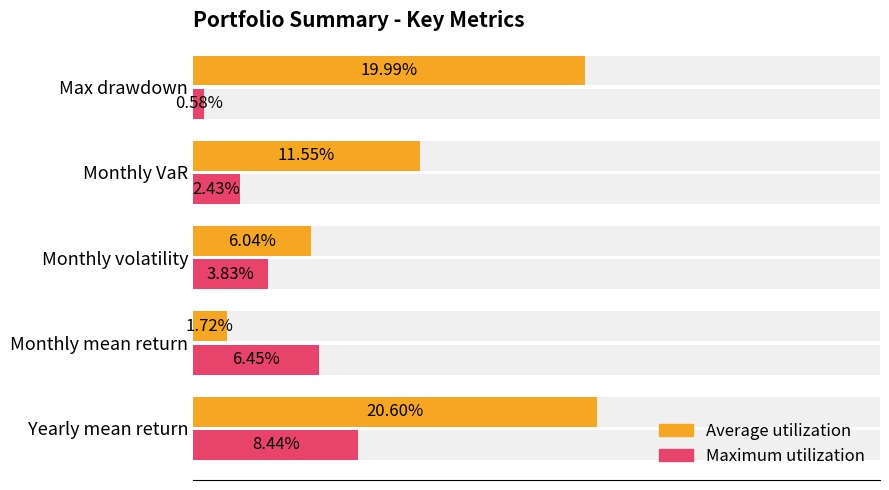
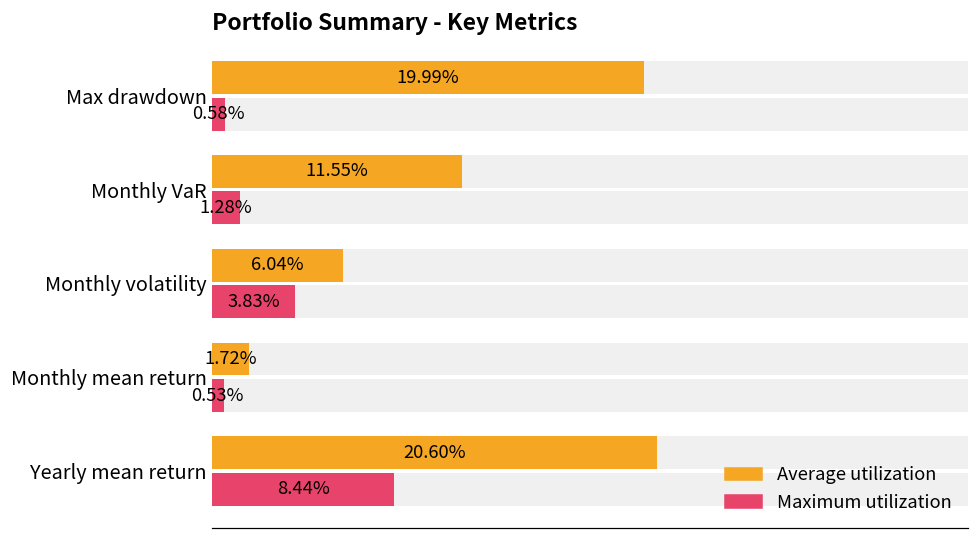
  {
    "Maximum utilization": {
-     "Monthly VaR": "2.43%",
-     "Monthly mean return": "6.45%"
+     "Monthly VaR": "1.28%",
+     "Monthly mean return": "0.53%"
    }
  }
